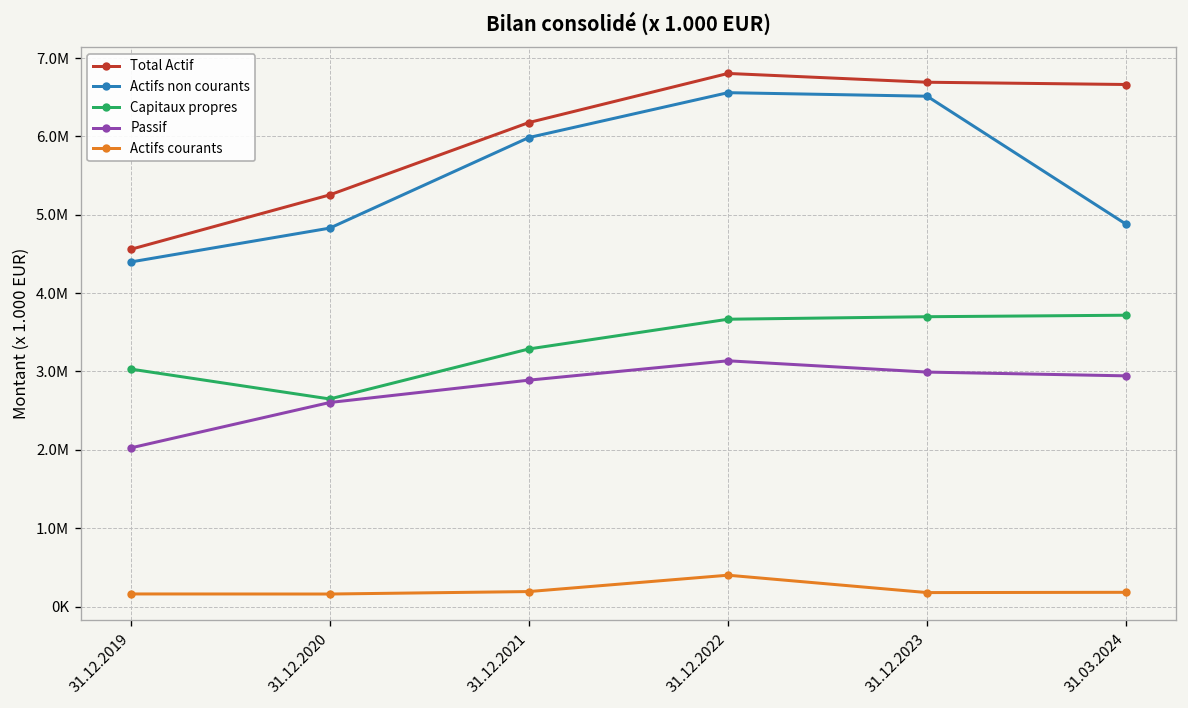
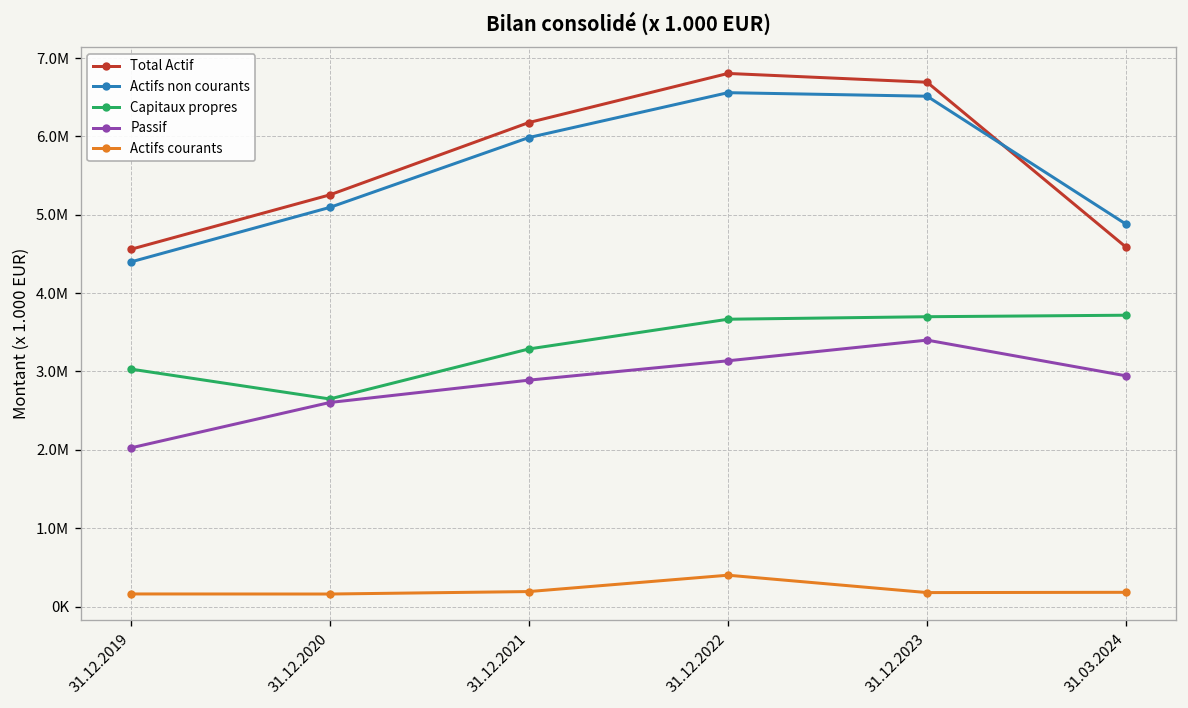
  {
    "Total Actif": {
      "31.12.2019": 4600000,
      "31.12.2020": 5300000,
      "31.12.2021": 6200000,
      "31.12.2022": 6800000,
      "31.12.2023": 6700000,
-     "31.03.2024": 6700000
+     "31.03.2024": 4600000
    },
    "Actifs non courants": {
      "31.12.2019": 4400000,
-     "31.12.2020": 4800000,
+     "31.12.2020": 5100000,
      "31.12.2021": 6000000,
      "31.12.2022": 6600000,
      "31.12.2023": 6500000,
      "31.03.2024": 4900000
    },
    "Capitaux propres": {
      "31.12.2019": 3000000,
      "31.12.2020": 2600000,
      "31.12.2021": 3300000,
      "31.12.2022": 3700000,
      "31.12.2023": 3700000,
      "31.03.2024": 3700000
    },
    "Passif": {
      "31.12.2019": 2000000,
      "31.12.2020": 2600000,
      "31.12.2021": 2900000,
      "31.12.2022": 3100000,
-     "31.12.2023": 3000000,
+     "31.12.2023": 3400000,
      "31.03.2024": 2900000
    },
    "Actifs courants": {
      "31.12.2019": 200000,
      "31.12.2020": 200000,
      "31.12.2021": 200000,
      "31.12.2022": 400000,
      "31.12.2023": 200000,
      "31.03.2024": 200000
    }
  }
